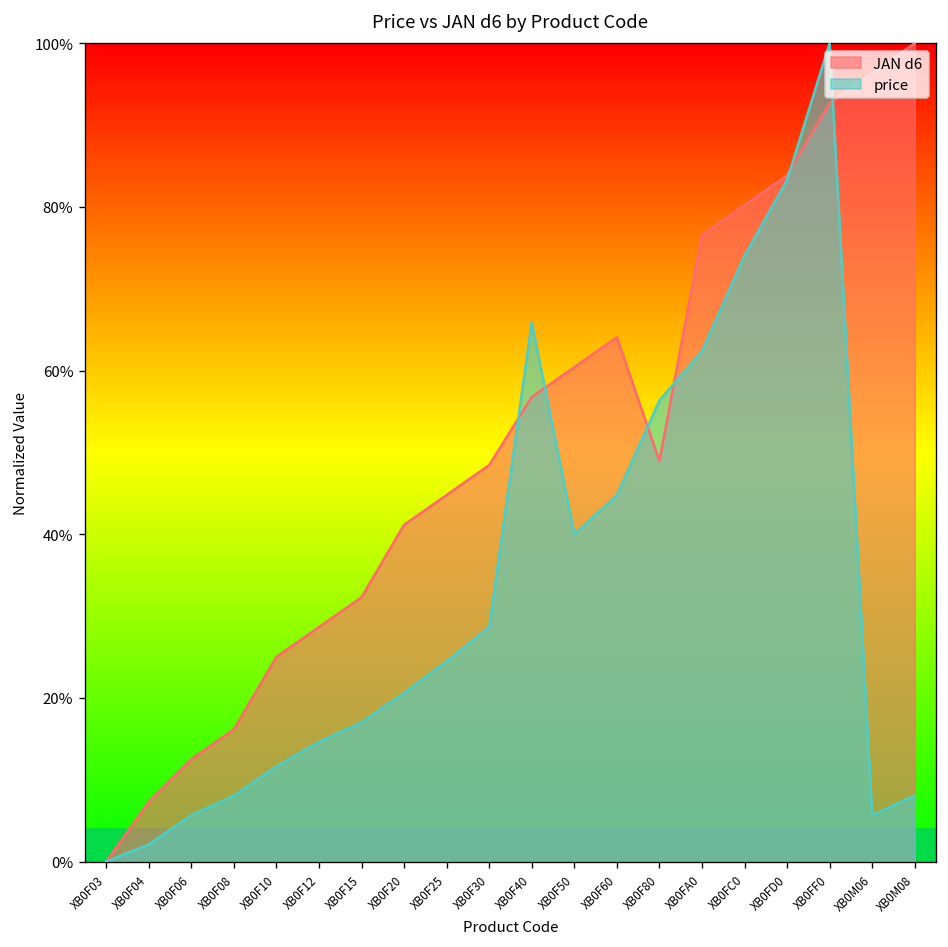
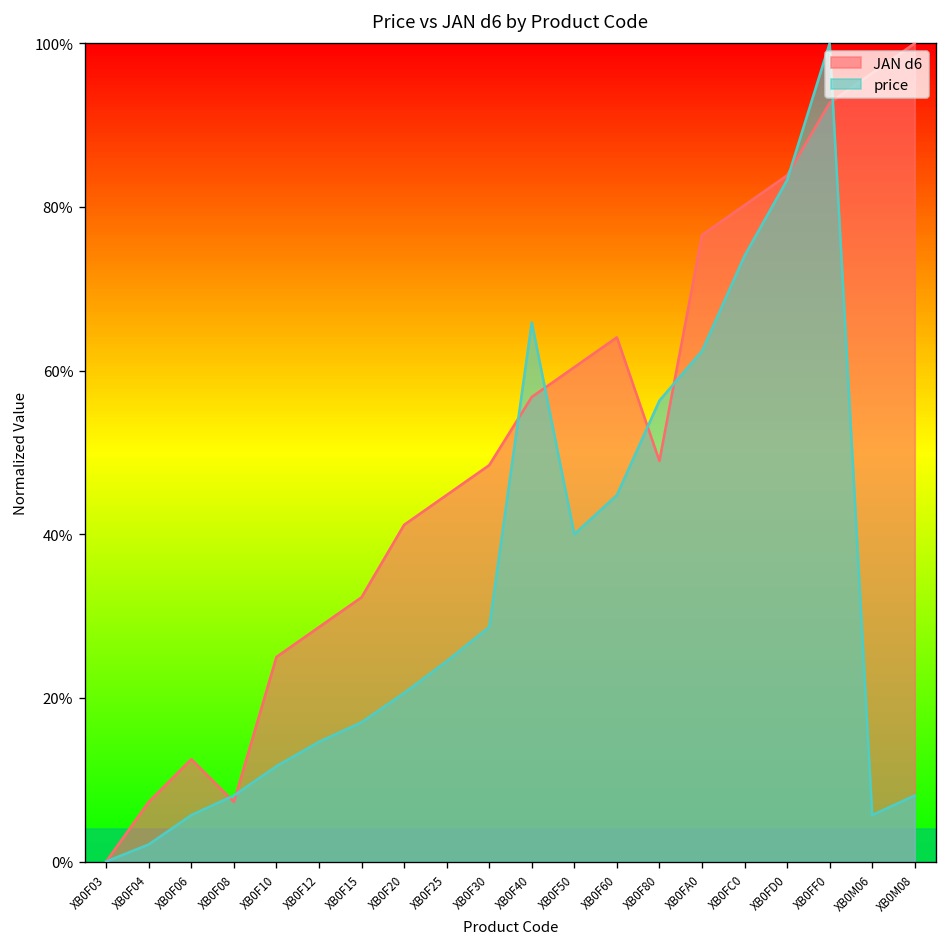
  {
    "JAN d6": {
      "XB0F04": "7%",
      "XB0F06": "13%",
-     "XB0F08": "16%",
+     "XB0F08": "7%",
      "XB0F10": "25%",
      "XB0F12": "29%",
      "XB0F15": "32%",
      "XB0F20": "41%",
      "XB0F25": "45%",
      "XB0F30": "48%",
      "XB0F40": "57%",
      "XB0F50": "60%",
      "XB0F60": "64%",
      "XB0F80": "49%",
      "XB0FA0": "77%",
      "XB0FC0": "80%",
      "XB0FD0": "84%",
      "XB0FF0": "93%",
      "XB0M08": "100%"
    },
    "price": {
      "XB0F06": "6%",
      "XB0F08": "8%",
      "XB0F10": "12%",
      "XB0F12": "15%",
      "XB0F15": "17%",
      "XB0F20": "21%",
      "XB0F25": "24%",
      "XB0F30": "29%",
      "XB0F40": "66%",
      "XB0F50": "40%",
      "XB0F60": "45%",
      "XB0F80": "56%",
      "XB0FA0": "62%",
      "XB0FC0": "74%",
      "XB0FD0": "83%",
      "XB0FF0": "100%",
      "XB0M06": "6%",
      "XB0M08": "8%"
    }
  }
